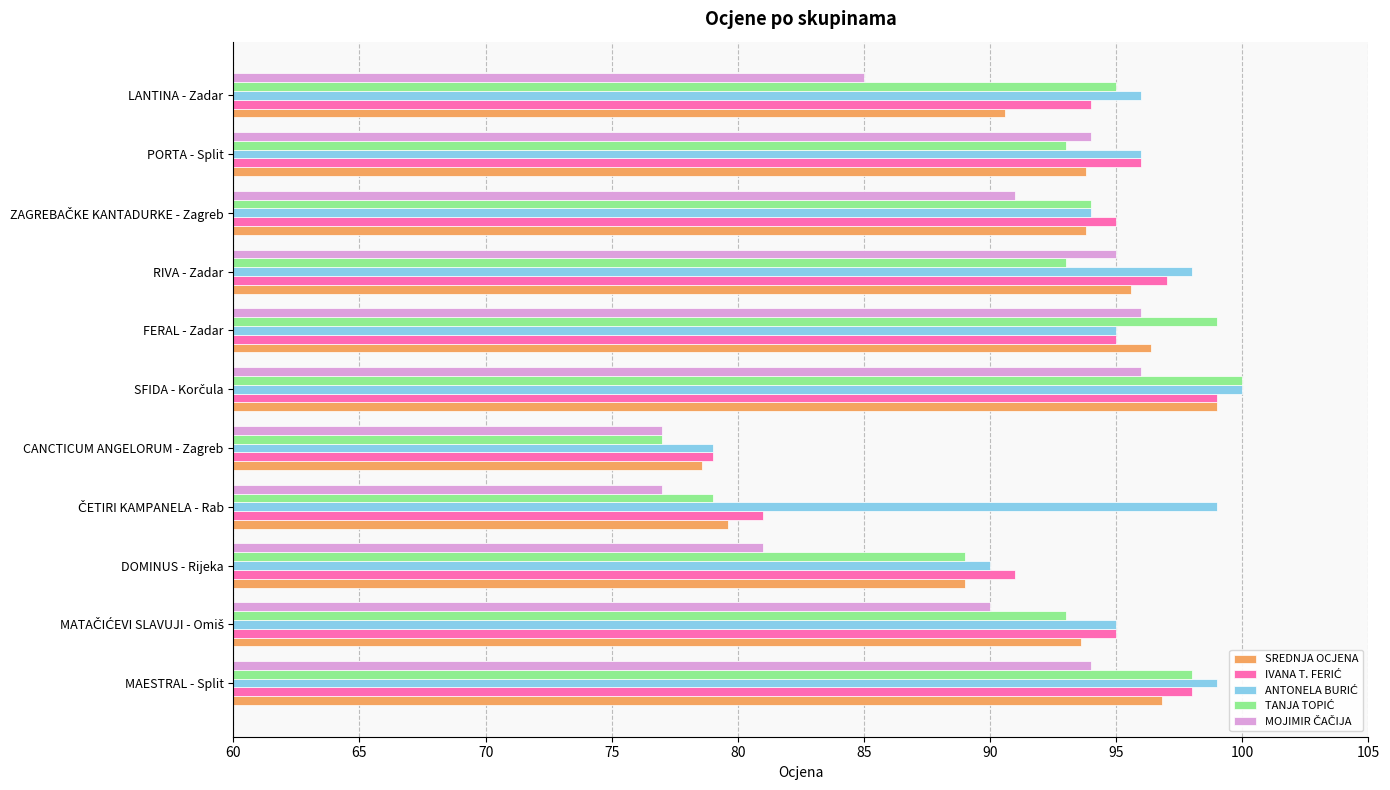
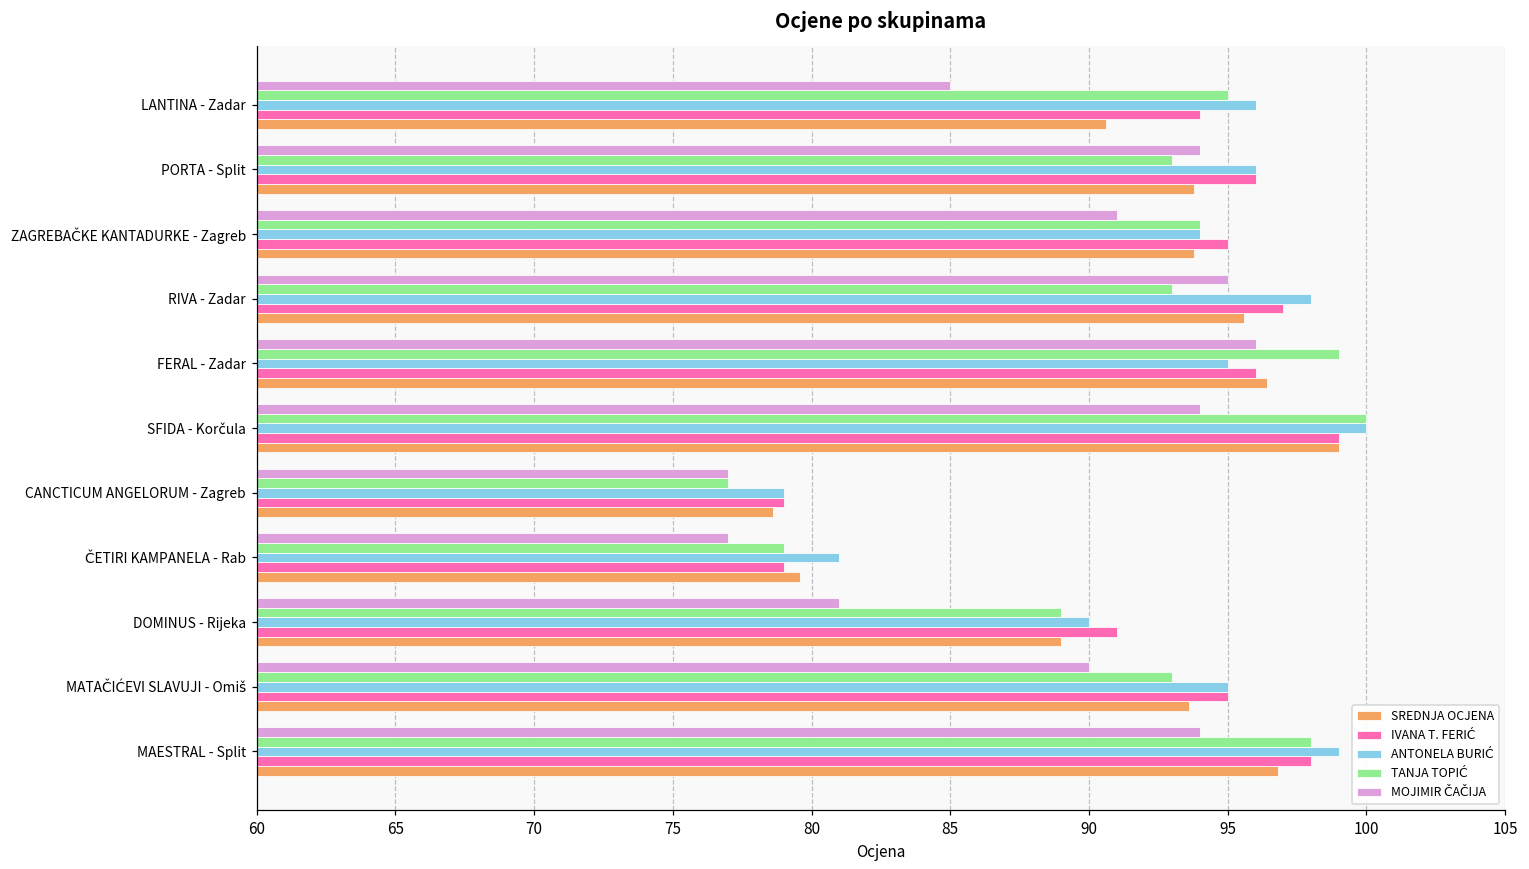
  {
    "SREDNJA OCJENA": {
      "LANTINA - Zadar": 90.6,
      "PORTA - Split": 93.8,
      "ZAGREBAČKE KANTADURKE - Zagreb": 93.8,
      "RIVA - Zadar": 95.6,
      "FERAL - Zadar": 96.4,
      "SFIDA - Korčula": 99,
      "CANCTICUM ANGELORUM - Zagreb": 78.6,
      "ČETIRI KAMPANELA - Rab": 79.6,
      "DOMINUS - Rijeka": 89,
      "MATAČIĆEVI SLAVUJI - Omiš": 93.6,
      "MAESTRAL - Split": 96.8
    },
    "IVANA T. FERIĆ": {
      "LANTINA - Zadar": 94,
      "PORTA - Split": 96,
      "ZAGREBAČKE KANTADURKE - Zagreb": 95,
      "RIVA - Zadar": 97,
-     "FERAL - Zadar": 95,
+     "FERAL - Zadar": 96,
      "SFIDA - Korčula": 99,
      "CANCTICUM ANGELORUM - Zagreb": 79,
-     "ČETIRI KAMPANELA - Rab": 81,
+     "ČETIRI KAMPANELA - Rab": 79,
      "DOMINUS - Rijeka": 91,
      "MATAČIĆEVI SLAVUJI - Omiš": 95,
      "MAESTRAL - Split": 98
    },
    "ANTONELA BURIĆ": {
      "LANTINA - Zadar": 96,
      "PORTA - Split": 96,
      "ZAGREBAČKE KANTADURKE - Zagreb": 94,
      "RIVA - Zadar": 98,
      "FERAL - Zadar": 95,
      "SFIDA - Korčula": 100,
      "CANCTICUM ANGELORUM - Zagreb": 79,
-     "ČETIRI KAMPANELA - Rab": 99,
+     "ČETIRI KAMPANELA - Rab": 81,
      "DOMINUS - Rijeka": 90,
      "MATAČIĆEVI SLAVUJI - Omiš": 95,
      "MAESTRAL - Split": 99
    },
    "TANJA TOPIĆ": {
      "LANTINA - Zadar": 95,
      "PORTA - Split": 93,
      "ZAGREBAČKE KANTADURKE - Zagreb": 94,
      "RIVA - Zadar": 93,
      "FERAL - Zadar": 99,
      "SFIDA - Korčula": 100,
      "CANCTICUM ANGELORUM - Zagreb": 77,
      "ČETIRI KAMPANELA - Rab": 79,
      "DOMINUS - Rijeka": 89,
      "MATAČIĆEVI SLAVUJI - Omiš": 93,
      "MAESTRAL - Split": 98
    },
    "MOJIMIR ČAČIJA": {
      "LANTINA - Zadar": 85,
      "PORTA - Split": 94,
      "ZAGREBAČKE KANTADURKE - Zagreb": 91,
      "RIVA - Zadar": 95,
      "FERAL - Zadar": 96,
-     "SFIDA - Korčula": 96,
+     "SFIDA - Korčula": 94,
      "CANCTICUM ANGELORUM - Zagreb": 77,
      "ČETIRI KAMPANELA - Rab": 77,
      "DOMINUS - Rijeka": 81,
      "MATAČIĆEVI SLAVUJI - Omiš": 90,
      "MAESTRAL - Split": 94
    }
  }
